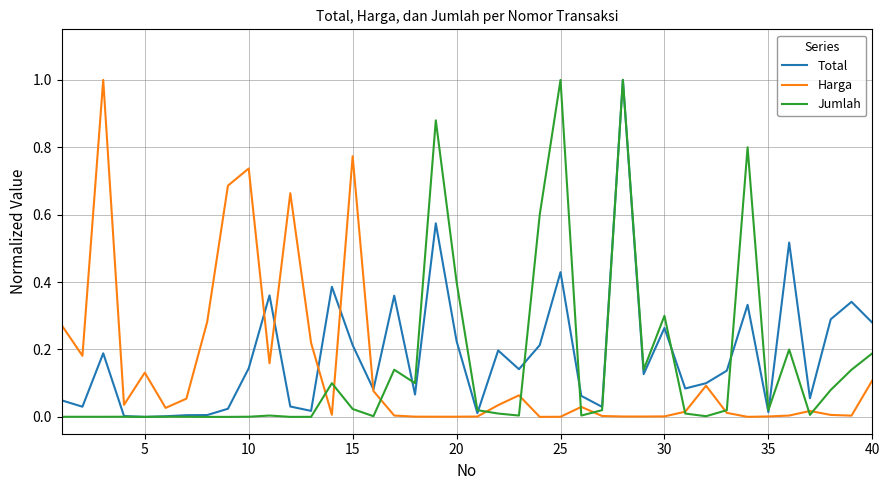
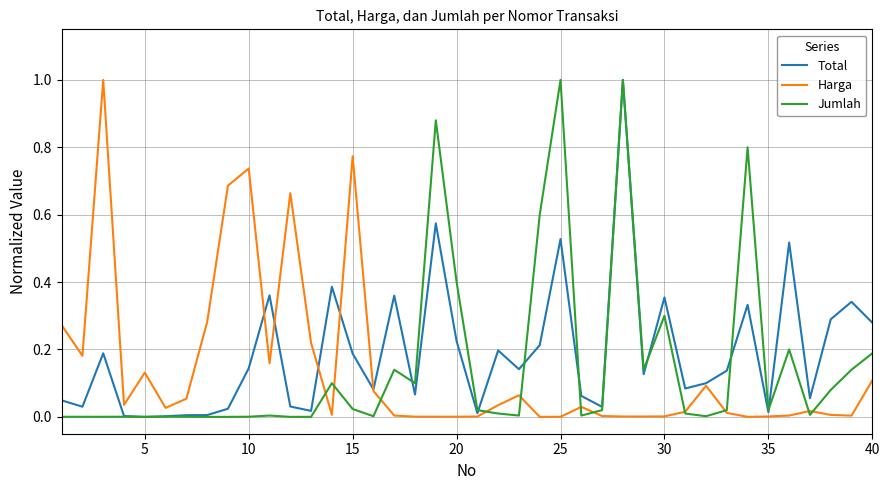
  {
    "Total": {
      "10": 0.14,
-     "15": 0.21,
+     "15": 0.19,
      "20": 0.22,
-     "25": 0.43,
-     "30": 0.26,
+     "25": 0.53,
+     "30": 0.35,
      "40": 0.28
    },
    "Harga": {
      "5": 0.13,
      "10": 0.74,
      "15": 0.77,
      "20": 0.00,
      "25": 0.00,
      "30": 0.00,
      "35": 0.00,
      "40": 0.11
    },
    "Jumlah": {
      "10": 0.00,
      "15": 0.02,
      "20": 0.40,
      "25": 1.00,
      "30": 0.30,
      "40": 0.19
    }
  }
